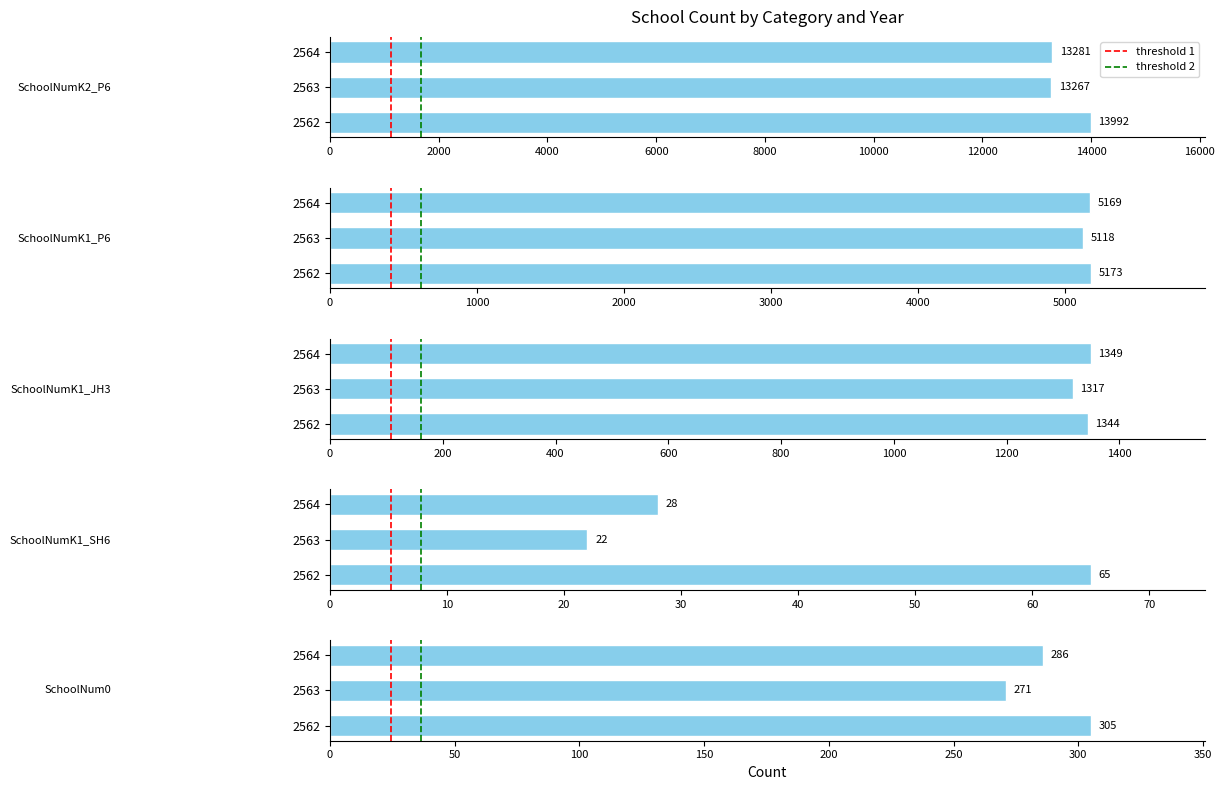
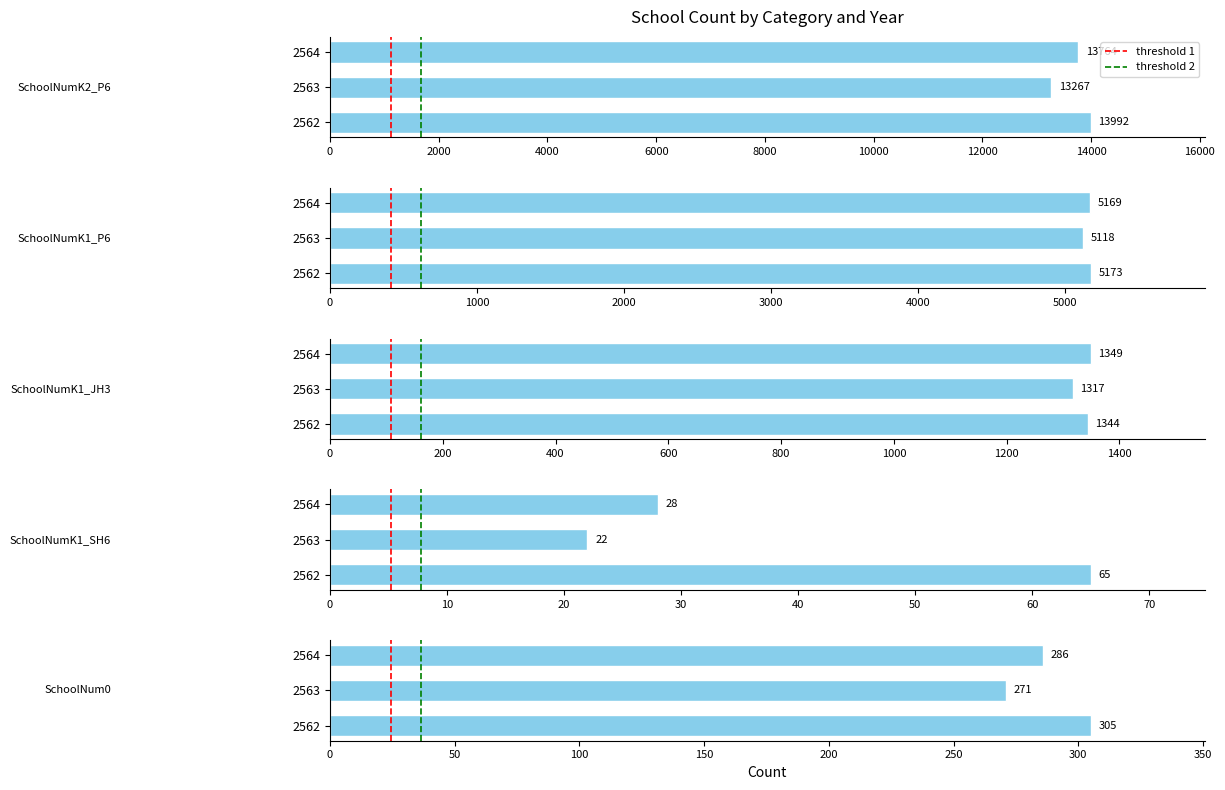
  {
    "School Count by Category and Year": {
-     "2564": 13300
+     "2564": 13800
    }
  }
